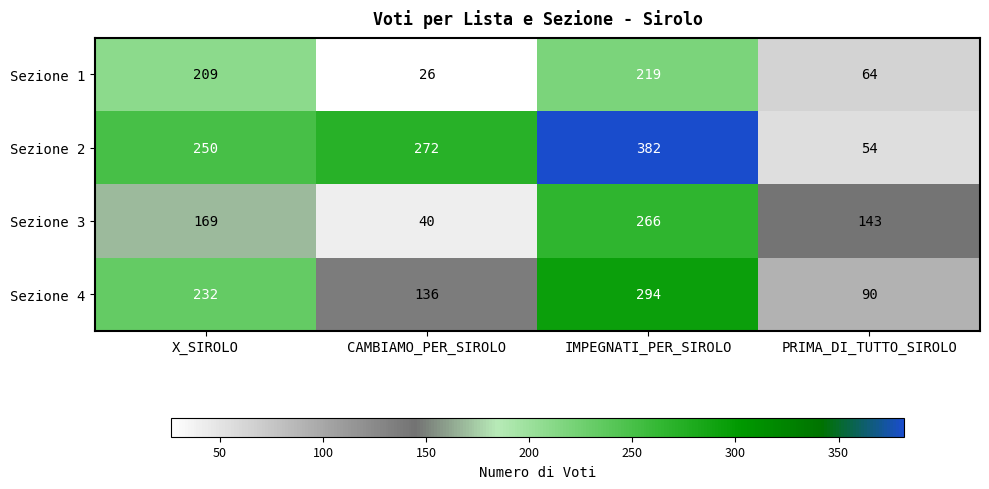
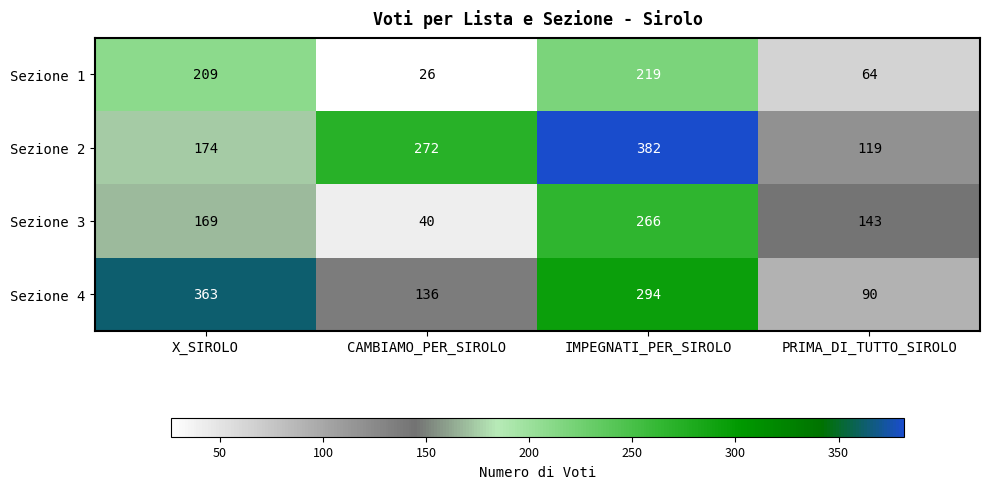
  {
    "Sezione 1": {
      "X_SIROLO": 209,
      "CAMBIAMO_PER_SIROLO": 26,
      "IMPEGNATI_PER_SIROLO": 219,
      "PRIMA_DI_TUTTO_SIROLO": 64
    },
    "Sezione 2": {
-     "X_SIROLO": 250,
+     "X_SIROLO": 174,
      "CAMBIAMO_PER_SIROLO": 272,
      "IMPEGNATI_PER_SIROLO": 382,
-     "PRIMA_DI_TUTTO_SIROLO": 54
+     "PRIMA_DI_TUTTO_SIROLO": 119
    },
    "Sezione 3": {
      "X_SIROLO": 169,
      "CAMBIAMO_PER_SIROLO": 40,
      "IMPEGNATI_PER_SIROLO": 266,
      "PRIMA_DI_TUTTO_SIROLO": 143
    },
    "Sezione 4": {
-     "X_SIROLO": 232,
+     "X_SIROLO": 363,
      "CAMBIAMO_PER_SIROLO": 136,
      "IMPEGNATI_PER_SIROLO": 294,
      "PRIMA_DI_TUTTO_SIROLO": 90
    }
  }
